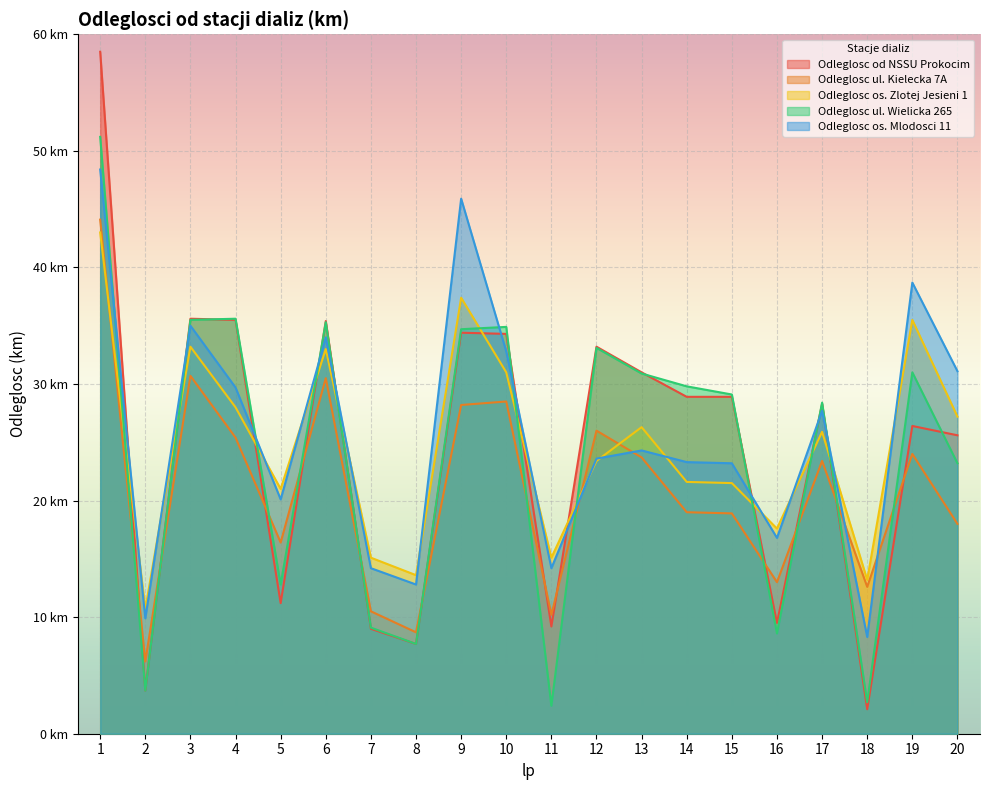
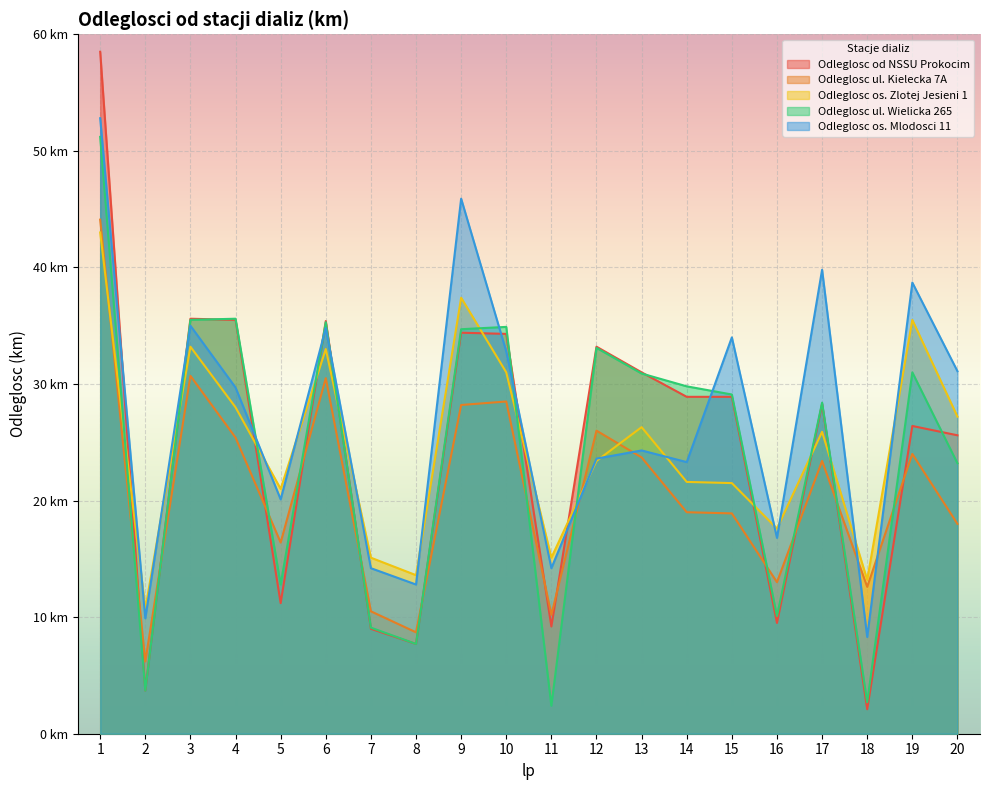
  {
    "Odleglosc ul. Wielicka 265": {
      "1": "51.2 km",
      "5": "12.8 km",
      "9": "34.7 km",
      "10": "34.9 km",
      "11": "2.4 km",
      "14": "29.8 km",
-     "16": "8.6 km",
+     "16": "10.1 km",
      "18": "2.7 km",
      "19": "31.0 km",
      "20": "23.2 km"
    },
    "Odleglosc os. Mlodosci 11": {
-     "1": "48.4 km",
+     "1": "52.8 km",
      "2": "9.9 km",
      "3": "35.0 km",
      "4": "29.7 km",
      "5": "20.1 km",
-     "6": "34.0 km",
+     "6": "34.8 km",
      "7": "14.2 km",
      "8": "12.8 km",
      "9": "45.9 km",
      "10": "32.8 km",
      "11": "14.2 km",
      "13": "24.3 km",
      "14": "23.3 km",
-     "15": "23.2 km",
+     "15": "34.0 km",
      "16": "16.8 km",
-     "17": "27.7 km",
+     "17": "39.8 km",
      "18": "8.3 km",
      "19": "38.7 km",
      "20": "31.1 km"
    }
  }
